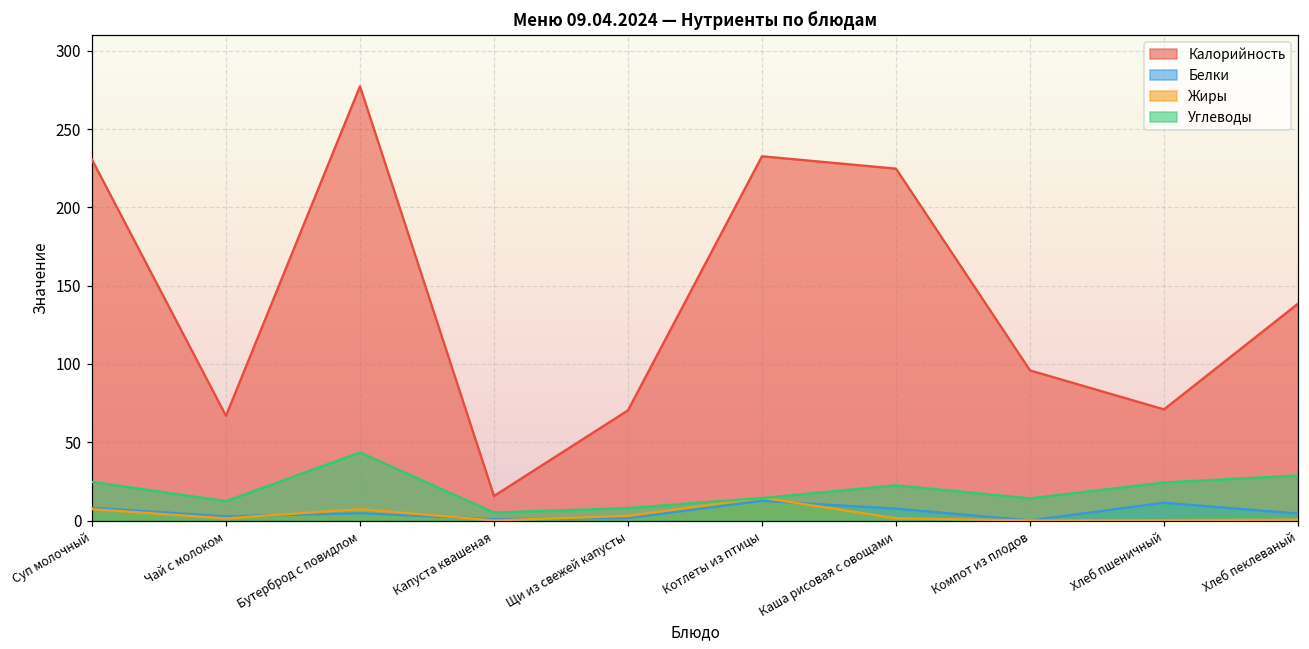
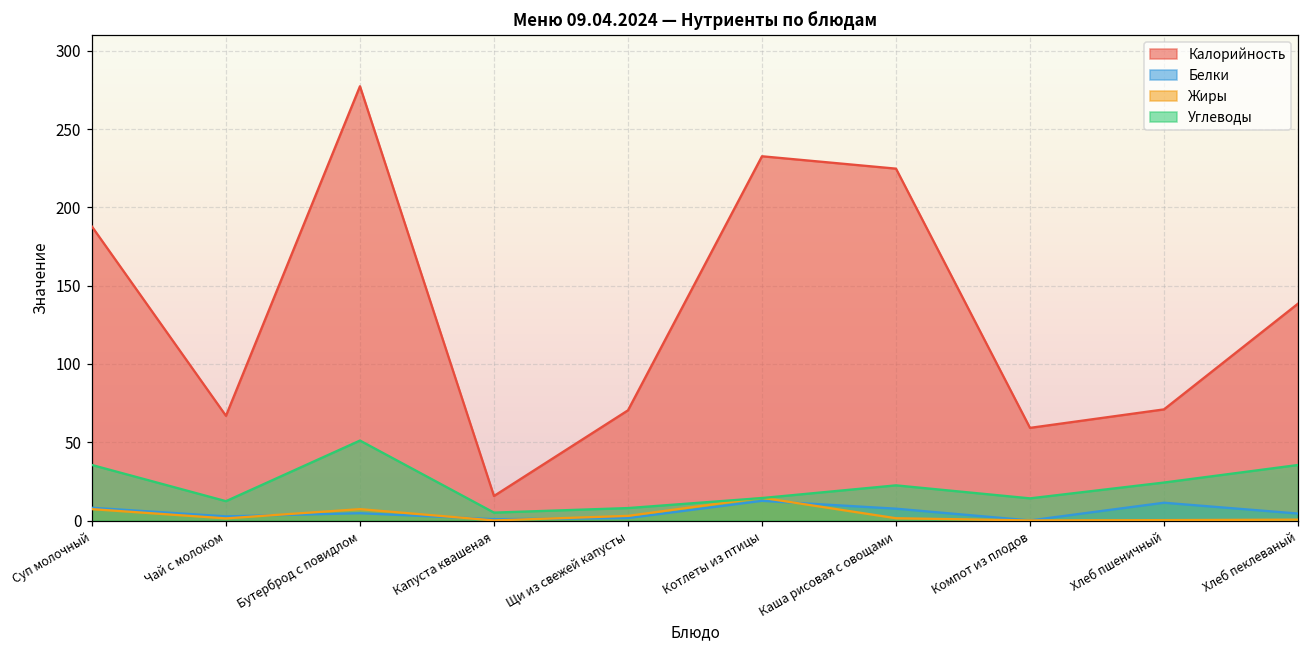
  {
    "Калорийность": {
-     "Суп молочный": 231,
+     "Суп молочный": 188,
      "Чай с молоком": 67,
      "Бутерброд с повидлом": 277,
      "Капуста квашеная": 16,
      "Щи из свежей капусты": 70,
      "Котлеты из птицы": 233,
      "Каша рисовая с овощами": 225,
-     "Компот из плодов": 96,
+     "Компот из плодов": 59,
      "Хлеб пшеничный": 71,
      "Хлеб пеклеваный": 139
    },
    "Белки": {
      "Бутерброд с повидлом": 5,
      "Каша рисовая с овощами": 8,
      "Хлеб пшеничный": 11,
      "Хлеб пеклеваный": 5
    },
    "Жиры": {
      "Бутерброд с повидлом": 7,
      "Каша рисовая с овощами": 2,
      "Хлеб пшеничный": 0,
      "Хлеб пеклеваный": 1
    },
    "Углеводы": {
-     "Суп молочный": 25,
+     "Суп молочный": 36,
      "Чай с молоком": 12,
-     "Бутерброд с повидлом": 44,
+     "Бутерброд с повидлом": 51,
      "Капуста квашеная": 5,
      "Щи из свежей капусты": 8,
      "Каша рисовая с овощами": 23,
      "Компот из плодов": 14,
      "Хлеб пшеничный": 24,
-     "Хлеб пеклеваный": 29
+     "Хлеб пеклеваный": 36
    }
  }
